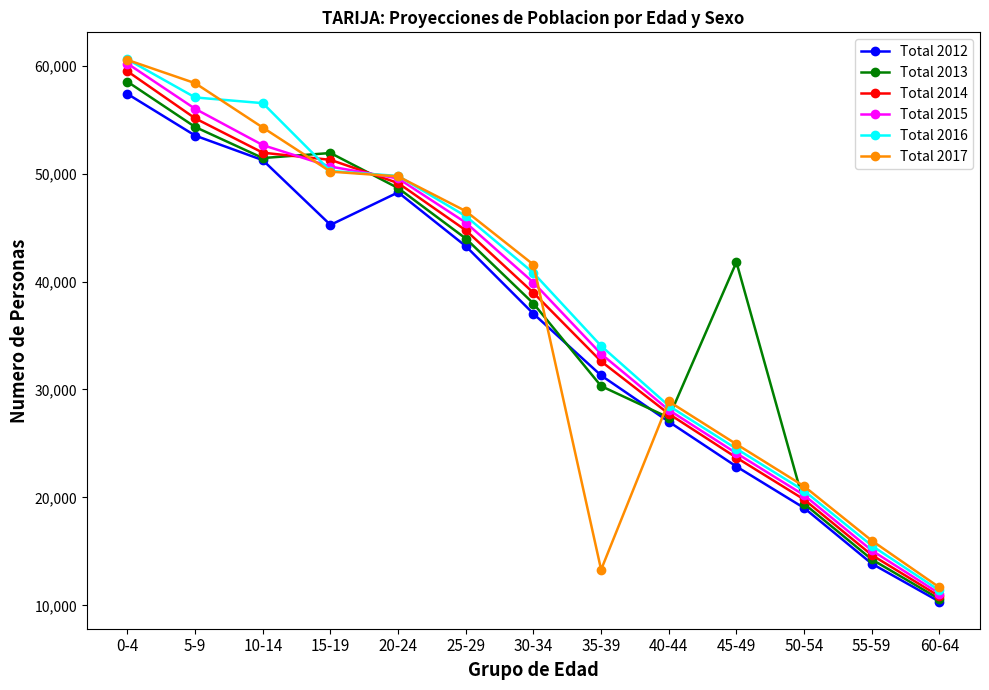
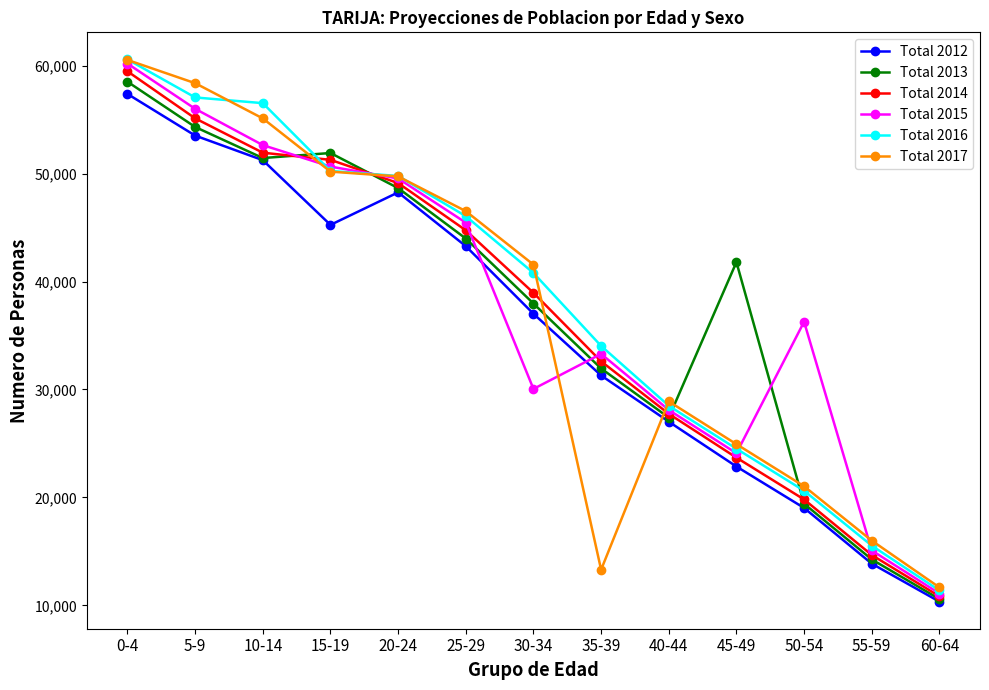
  {
    "Total 2012": {
      "0-4": "57,400",
      "5-9": "53,500",
      "15-19": "45,200",
      "20-24": "48,300",
      "25-29": "43,300",
      "30-34": "37,000",
      "35-39": "31,300",
      "40-44": "27,000",
      "45-49": "22,900",
      "50-54": "19,000",
      "55-59": "13,900",
      "60-64": "10,300"
    },
    "Total 2013": {
      "0-4": "58,500",
      "5-9": "54,300",
      "15-19": "51,900",
      "20-24": "48,700",
      "25-29": "44,000",
      "30-34": "38,000",
-     "35-39": "30,300",
+     "35-39": "31,900",
      "40-44": "27,400",
      "45-49": "41,800",
      "50-54": "19,400",
      "55-59": "14,300",
      "60-64": "10,600"
    },
    "Total 2014": {
      "0-4": "59,500",
      "5-9": "55,100",
      "10-14": "51,900",
      "15-19": "51,300",
      "20-24": "49,100",
      "25-29": "44,700",
      "30-34": "39,000",
      "35-39": "32,600",
      "40-44": "27,700",
      "45-49": "23,700",
      "50-54": "19,800",
      "55-59": "14,700",
      "60-64": "10,800"
    },
    "Total 2015": {
      "0-4": "60,200",
      "5-9": "56,000",
      "10-14": "52,600",
      "15-19": "50,600",
      "25-29": "45,500",
-     "30-34": "39,900",
+     "30-34": "30,100",
      "35-39": "33,300",
      "40-44": "28,100",
      "45-49": "24,100",
-     "50-54": "20,200",
+     "50-54": "36,300",
      "55-59": "15,100",
      "60-64": "11,100"
    },
    "Total 2016": {
      "5-9": "57,100",
      "10-14": "56,500",
      "25-29": "46,100",
      "30-34": "40,800",
      "35-39": "34,000",
      "40-44": "28,500",
      "45-49": "24,500",
      "50-54": "20,600",
      "55-59": "15,500",
      "60-64": "11,400"
    },
    "Total 2017": {
      "5-9": "58,400",
-     "10-14": "54,300",
+     "10-14": "55,100",
      "25-29": "46,500",
      "30-34": "41,600",
      "35-39": "13,300",
      "40-44": "28,900",
      "45-49": "24,900",
      "50-54": "21,000",
      "55-59": "16,000",
      "60-64": "11,700"
    }
  }
